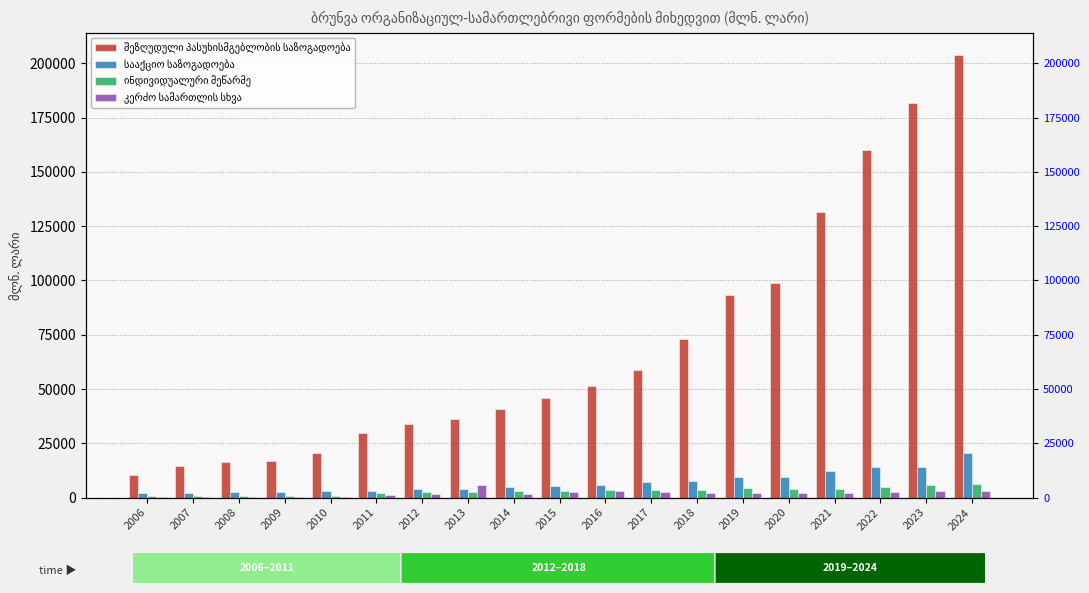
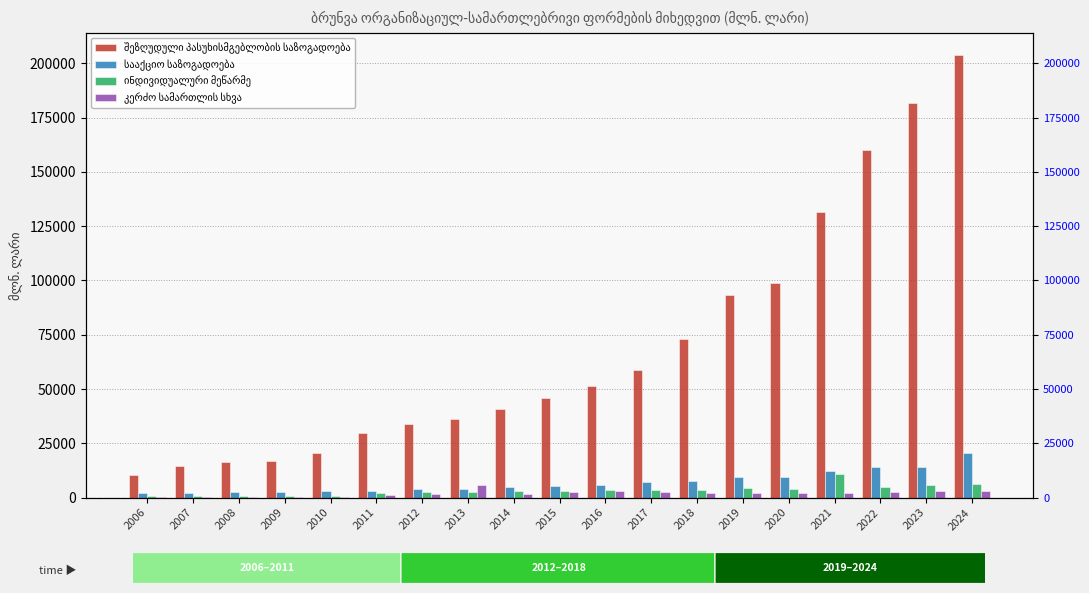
  {
    "შეზღუდული პასუხისმგებლობის საზოგადოება": {
      "2006": 10000,
      "2007": 14000,
      "2008": 16000,
      "2009": 17000,
      "2010": 20000,
      "2011": 30000,
      "2012": 34000,
      "2013": 36000,
      "2014": 41000,
      "2015": 46000,
      "2016": 52000,
      "2017": 59000,
      "2018": 73000,
      "2019": 93000,
      "2020": 99000,
      "2021": 132000,
      "2022": 160000,
      "2023": 182000,
      "2024": 204000
    },
    "სააქციო საზოგადოება": {
      "2006": 2000,
      "2007": 2000,
      "2008": 3000,
      "2009": 2000,
      "2010": 3000,
      "2011": 3000,
      "2012": 4000,
      "2013": 4000,
      "2014": 5000,
      "2015": 5000,
      "2016": 6000,
      "2017": 7000,
      "2018": 8000,
      "2019": 9000,
      "2020": 9000,
      "2021": 12000,
      "2022": 14000,
      "2023": 14000,
      "2024": 21000
    },
    "ინდივიდუალური მეწარმე": {
      "2011": 2000,
      "2012": 2000,
      "2013": 3000,
      "2014": 3000,
      "2015": 3000,
      "2016": 4000,
      "2017": 3000,
      "2018": 4000,
      "2019": 4000,
      "2020": 4000,
-     "2021": 4000,
+     "2021": 11000,
      "2022": 5000,
      "2023": 6000,
      "2024": 6000
    },
    "კერძო სამართლის სხვა": {
      "2011": 1000,
      "2012": 2000,
      "2013": 6000,
      "2014": 2000,
      "2015": 2000,
      "2016": 3000,
      "2017": 3000,
      "2018": 2000,
      "2019": 2000,
      "2020": 2000,
      "2021": 2000,
      "2022": 3000,
      "2023": 3000,
      "2024": 3000
    }
  }
